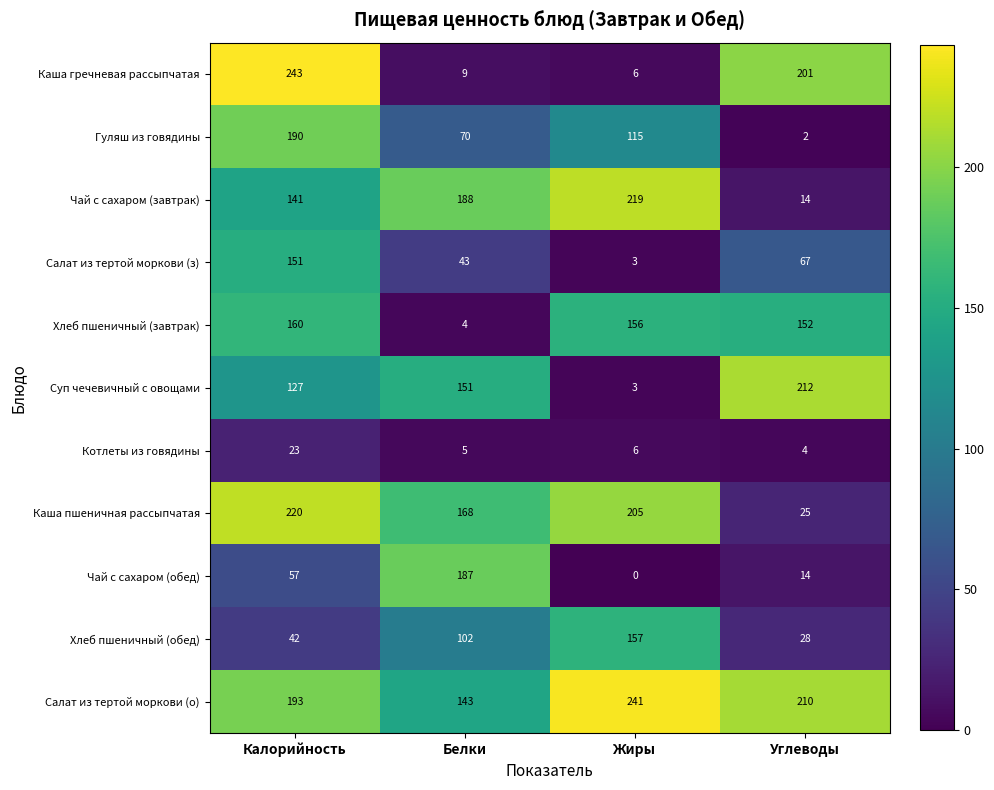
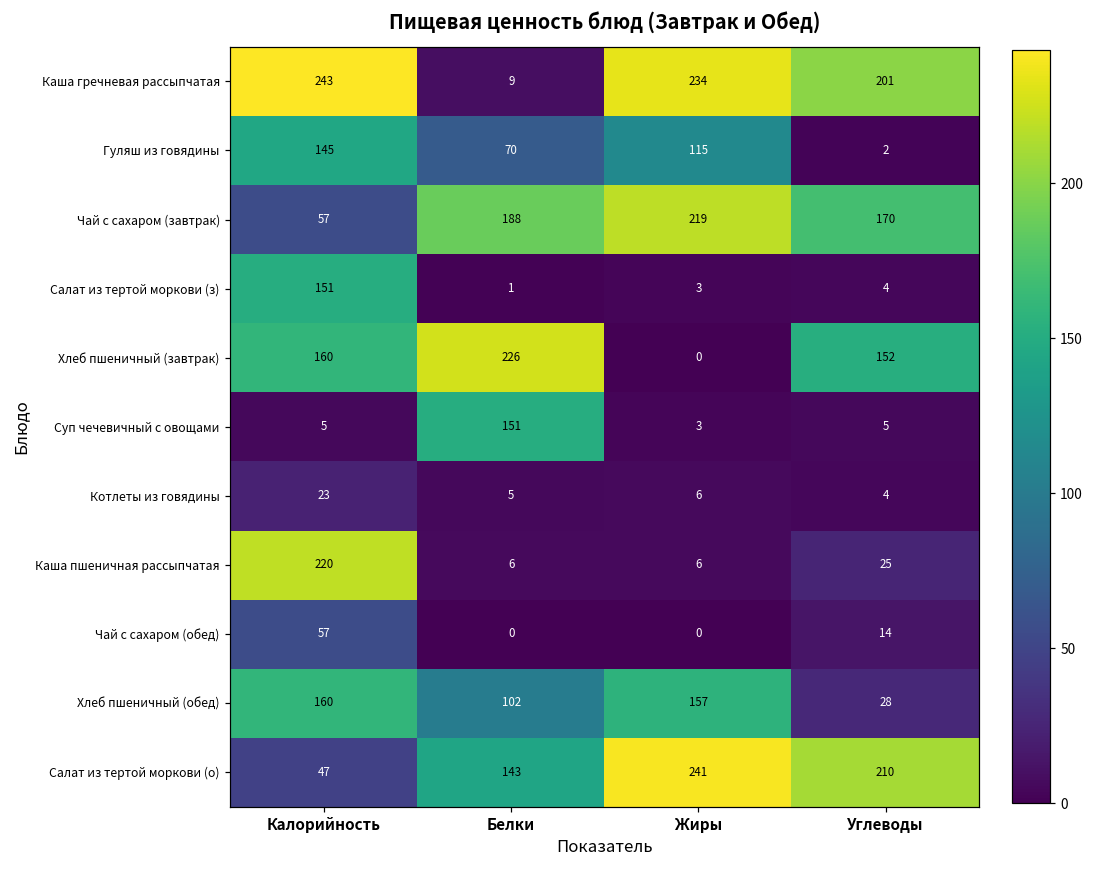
  {
    "Каша гречневая рассыпчатая": {
      "Калорийность": 243,
      "Белки": 9,
-     "Жиры": 6,
+     "Жиры": 234,
      "Углеводы": 201
    },
    "Гуляш из говядины": {
-     "Калорийность": 190,
+     "Калорийность": 145,
      "Белки": 70,
      "Жиры": 115,
      "Углеводы": 2
    },
    "Чай с сахаром (завтрак)": {
-     "Калорийность": 141,
+     "Калорийность": 57,
      "Белки": 188,
      "Жиры": 219,
-     "Углеводы": 14
+     "Углеводы": 170
    },
    "Салат из тертой моркови (з)": {
      "Калорийность": 151,
-     "Белки": 43,
+     "Белки": 1,
      "Жиры": 3,
-     "Углеводы": 67
+     "Углеводы": 4
    },
    "Хлеб пшеничный (завтрак)": {
      "Калорийность": 160,
-     "Белки": 4,
-     "Жиры": 156,
+     "Белки": 226,
+     "Жиры": 0,
      "Углеводы": 152
    },
    "Суп чечевичный с овощами": {
-     "Калорийность": 127,
+     "Калорийность": 5,
      "Белки": 151,
      "Жиры": 3,
-     "Углеводы": 212
+     "Углеводы": 5
    },
    "Котлеты из говядины": {
      "Калорийность": 23,
      "Белки": 5,
      "Жиры": 6,
      "Углеводы": 4
    },
    "Каша пшеничная рассыпчатая": {
      "Калорийность": 220,
-     "Белки": 168,
-     "Жиры": 205,
+     "Белки": 6,
+     "Жиры": 6,
      "Углеводы": 25
    },
    "Чай с сахаром (обед)": {
      "Калорийность": 57,
-     "Белки": 187,
+     "Белки": 0,
      "Жиры": 0,
      "Углеводы": 14
    },
    "Хлеб пшеничный (обед)": {
-     "Калорийность": 42,
+     "Калорийность": 160,
      "Белки": 102,
      "Жиры": 157,
      "Углеводы": 28
    },
    "Салат из тертой моркови (о)": {
-     "Калорийность": 193,
+     "Калорийность": 47,
      "Белки": 143,
      "Жиры": 241,
      "Углеводы": 210
    }
  }
